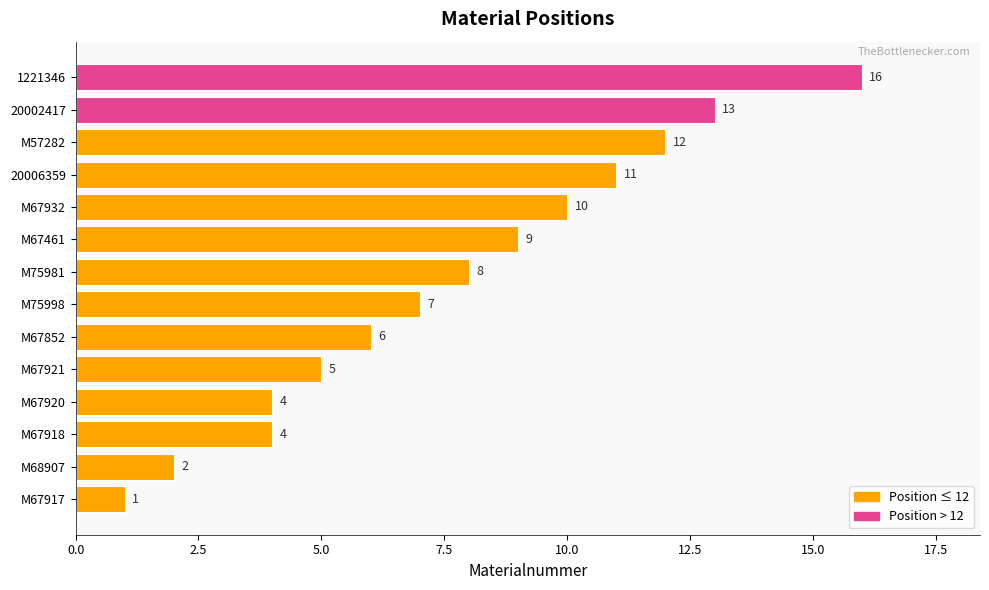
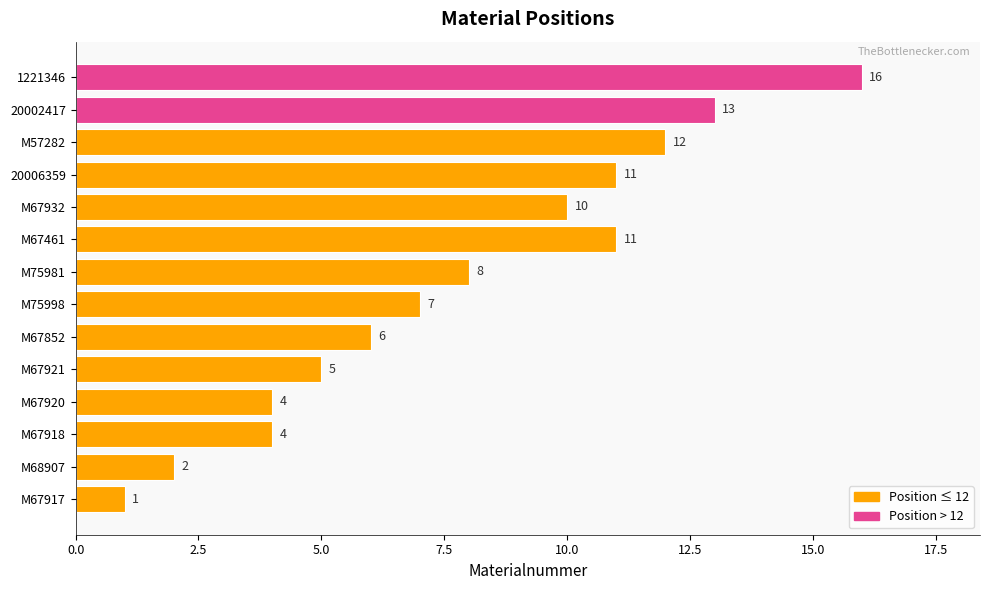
  {
    "1221346": 16,
    "20002417": 13,
    "M57282": 12,
    "20006359": 11,
    "M67932": 10,
-   "M67461": 9,
+   "M67461": 11,
    "M75981": 8,
    "M75998": 7,
    "M67852": 6,
    "M67921": 5,
    "M67920": 4,
    "M67918": 4,
    "M68907": 2,
    "M67917": 1
  }
